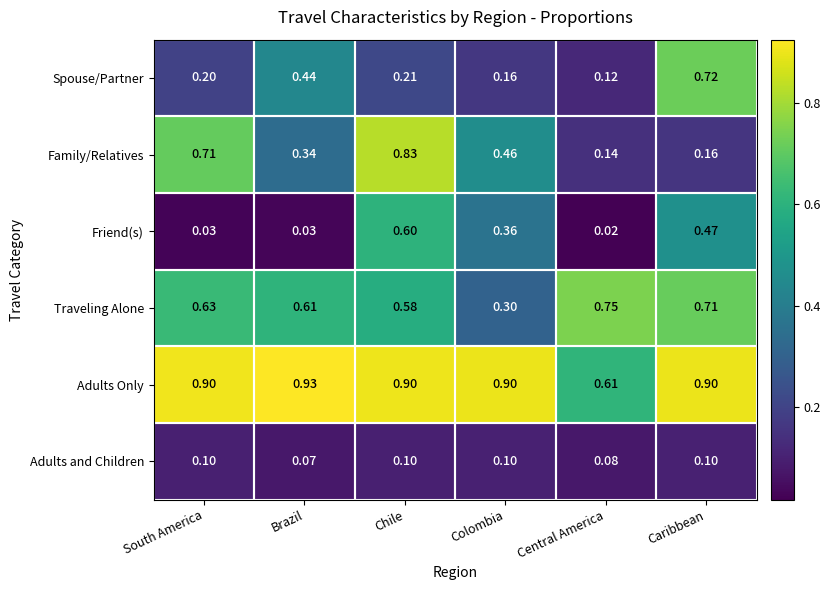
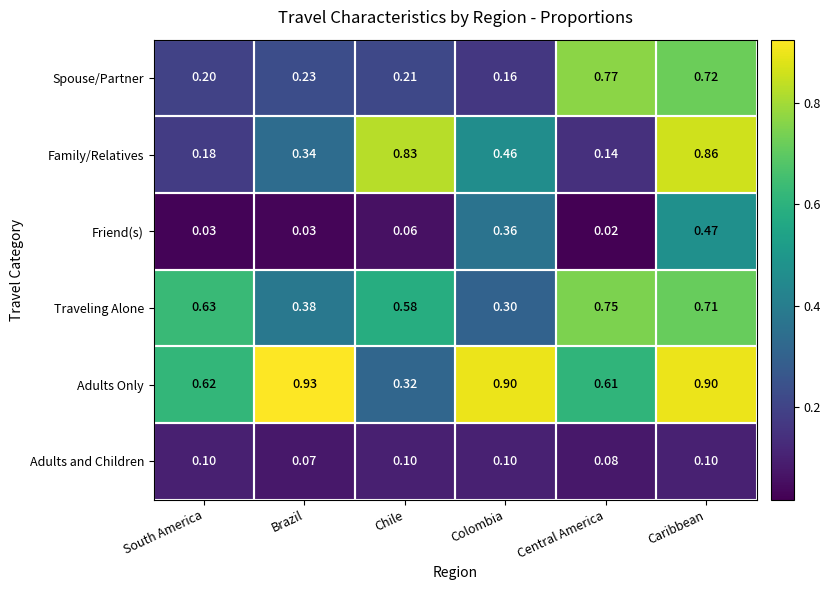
  {
    "Spouse/Partner": {
      "South America": 0.20,
-     "Brazil": 0.44,
+     "Brazil": 0.23,
      "Chile": 0.21,
      "Colombia": 0.16,
-     "Central America": 0.12,
+     "Central America": 0.77,
      "Caribbean": 0.72
    },
    "Family/Relatives": {
-     "South America": 0.71,
+     "South America": 0.18,
      "Brazil": 0.34,
      "Chile": 0.83,
      "Colombia": 0.46,
      "Central America": 0.14,
-     "Caribbean": 0.16
+     "Caribbean": 0.86
    },
    "Friend(s)": {
      "South America": 0.03,
      "Brazil": 0.03,
-     "Chile": 0.60,
+     "Chile": 0.06,
      "Colombia": 0.36,
      "Central America": 0.02,
      "Caribbean": 0.47
    },
    "Traveling Alone": {
      "South America": 0.63,
-     "Brazil": 0.61,
+     "Brazil": 0.38,
      "Chile": 0.58,
      "Colombia": 0.30,
      "Central America": 0.75,
      "Caribbean": 0.71
    },
    "Adults Only": {
-     "South America": 0.90,
+     "South America": 0.62,
      "Brazil": 0.93,
-     "Chile": 0.90,
+     "Chile": 0.32,
      "Colombia": 0.90,
      "Central America": 0.61,
      "Caribbean": 0.90
    },
    "Adults and Children": {
      "South America": 0.10,
      "Brazil": 0.07,
      "Chile": 0.10,
      "Colombia": 0.10,
      "Central America": 0.08,
      "Caribbean": 0.10
    }
  }
